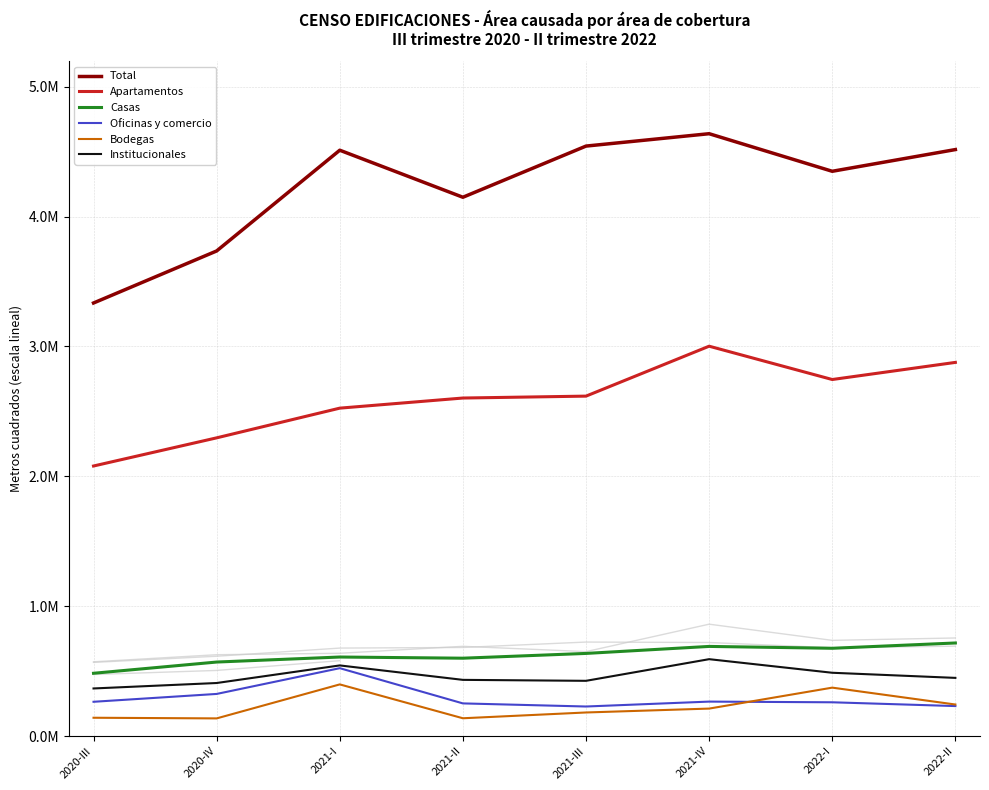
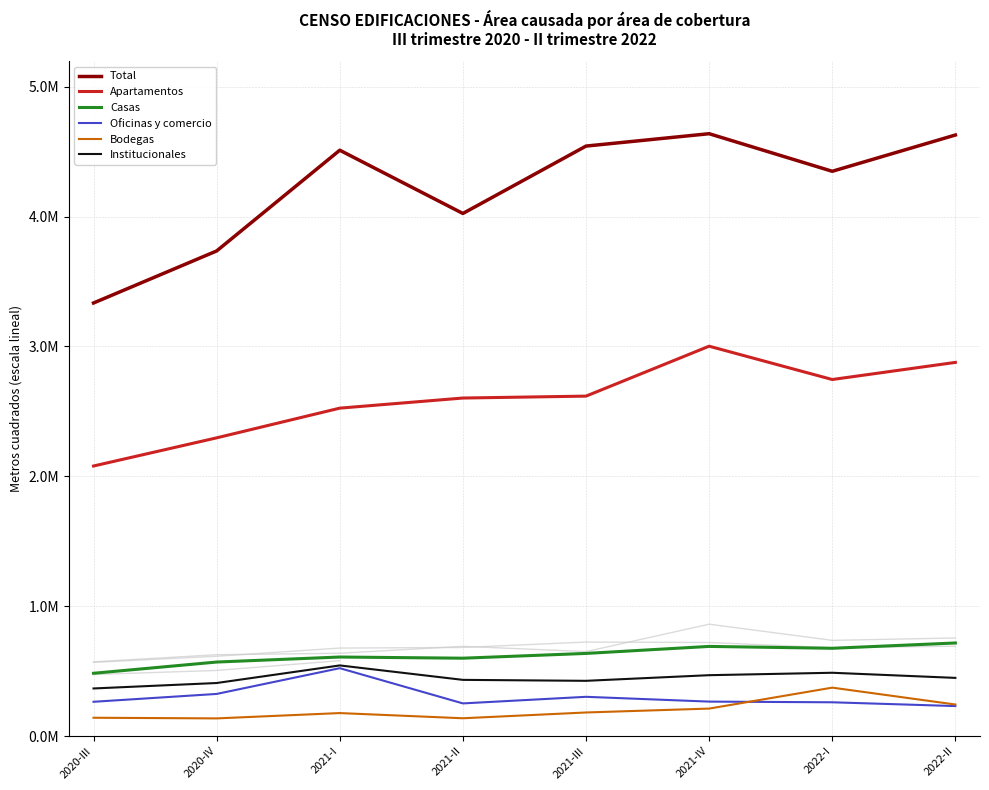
  {
    "Total": {
      "2020-III": 3330000,
      "2020-IV": 3740000,
      "2021-I": 4510000,
-     "2021-II": 4150000,
+     "2021-II": 4020000,
      "2021-III": 4540000,
      "2021-IV": 4640000,
      "2022-I": 4350000,
-     "2022-II": 4520000
+     "2022-II": 4630000
    },
    "Apartamentos": {
      "2020-III": 2080000,
      "2020-IV": 2300000,
      "2021-I": 2520000,
      "2021-II": 2600000,
      "2021-III": 2620000,
      "2021-IV": 3000000,
      "2022-I": 2750000,
      "2022-II": 2880000
    },
    "Casas": {
      "2020-IV": 570000,
      "2021-I": 610000,
      "2021-II": 600000,
      "2021-IV": 690000,
      "2022-II": 720000
    },
    "Oficinas y comercio": {
      "2020-III": 260000,
      "2020-IV": 320000,
      "2021-I": 520000,
      "2021-II": 250000,
-     "2021-III": 230000,
+     "2021-III": 300000,
      "2021-IV": 270000,
      "2022-I": 260000
    },
    "Bodegas": {
      "2020-III": 140000,
      "2020-IV": 140000,
-     "2021-I": 400000,
+     "2021-I": 180000,
      "2021-II": 140000,
      "2021-III": 180000,
      "2021-IV": 210000,
      "2022-I": 370000
    },
    "Institucionales": {
      "2020-III": 370000,
      "2020-IV": 410000,
      "2021-I": 540000,
      "2021-II": 430000,
      "2021-III": 430000,
-     "2021-IV": 590000,
+     "2021-IV": 470000,
      "2022-I": 490000,
      "2022-II": 450000
    }
  }
